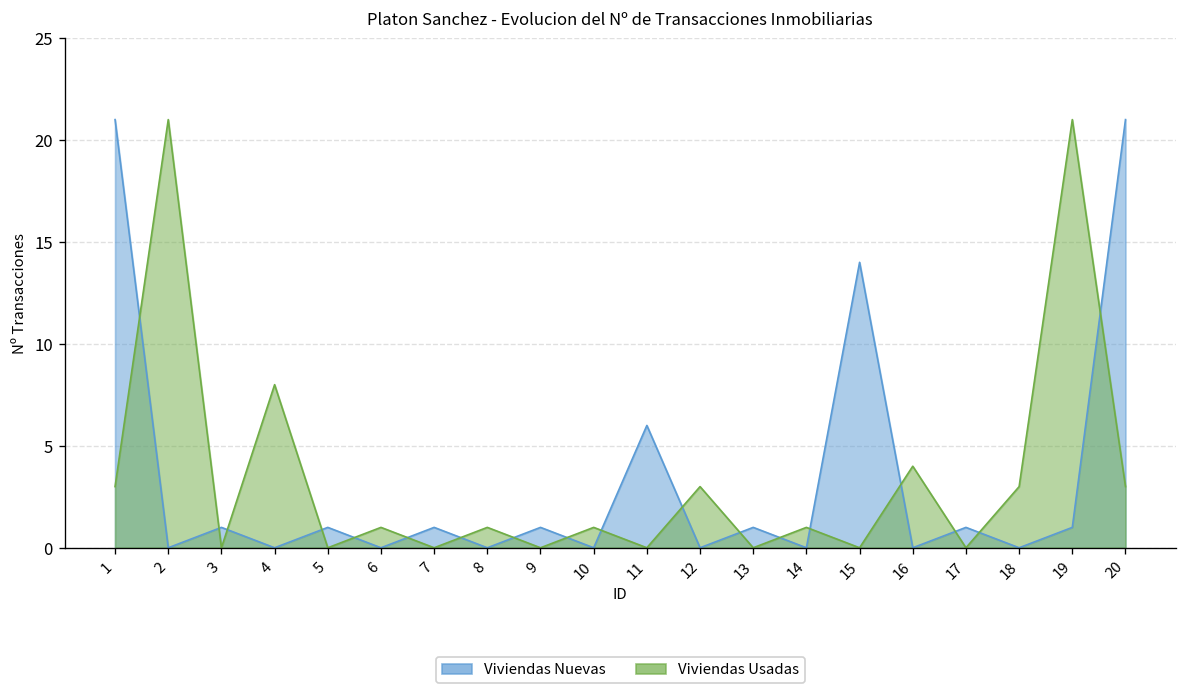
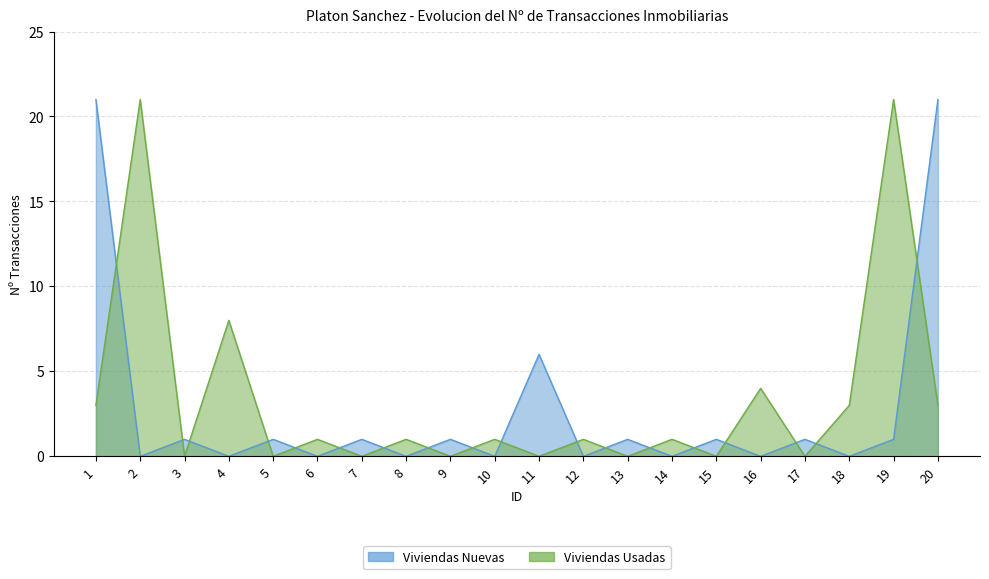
  {
    "Viviendas Nuevas": {
      "1": 21,
      "2": 0,
      "3": 1,
      "4": 0,
      "5": 1,
      "6": 0,
      "7": 1,
      "8": 0,
      "9": 1,
      "10": 0,
      "11": 6,
      "12": 0,
      "13": 1,
      "14": 0,
-     "15": 14,
+     "15": 1,
      "16": 0,
      "17": 1,
      "18": 0,
      "19": 1,
      "20": 21
    },
    "Viviendas Usadas": {
      "1": 3,
      "2": 21,
      "3": 0,
      "4": 8,
      "5": 0,
      "6": 1,
      "7": 0,
      "8": 1,
      "9": 0,
      "10": 1,
      "11": 0,
-     "12": 3,
+     "12": 1,
      "13": 0,
      "14": 1,
      "15": 0,
      "16": 4,
      "17": 0,
      "18": 3,
      "19": 21,
      "20": 3
    }
  }
